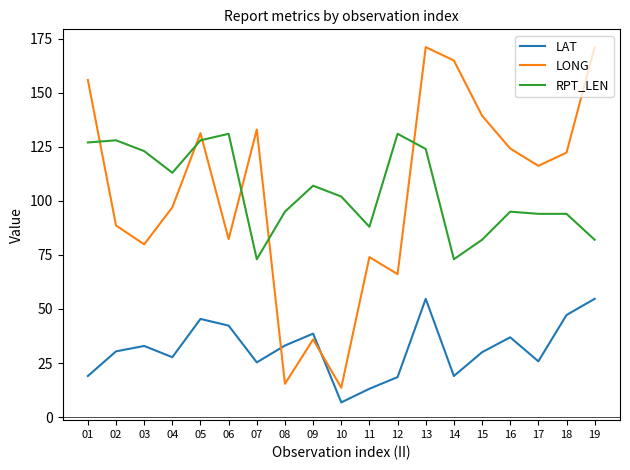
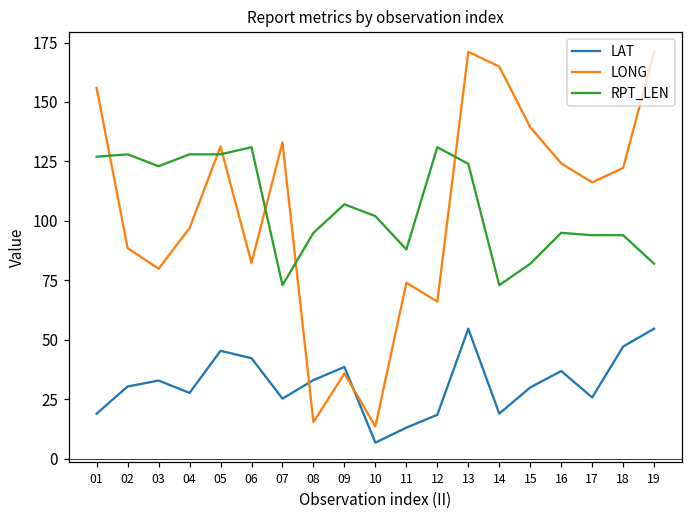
  {
    "LAT": {
      "01": 19,
      "02": 30,
      "03": 33,
      "04": 28,
      "05": 45,
      "06": 42,
      "07": 25,
      "08": 33,
      "09": 39,
      "10": 7,
      "11": 13,
      "12": 19,
      "13": 55,
      "14": 19,
      "15": 30,
      "16": 37,
      "17": 26,
      "18": 47,
      "19": 55
    },
    "LONG": {
      "01": 156,
      "02": 89,
      "03": 80,
      "04": 97,
      "05": 131,
      "06": 82,
      "07": 133,
      "08": 15,
      "09": 36,
      "10": 14,
      "11": 74,
      "12": 66,
      "13": 171,
      "14": 165,
      "15": 139,
      "16": 124,
      "17": 116,
      "18": 122
    },
    "RPT_LEN": {
      "01": 127,
      "02": 128,
      "03": 123,
-     "04": 113,
+     "04": 128,
      "05": 128,
      "06": 131,
      "07": 73,
      "08": 95,
      "09": 107,
      "10": 102,
      "11": 88,
      "12": 131,
      "13": 124,
      "14": 73,
      "15": 82,
      "16": 95,
      "17": 94,
      "18": 94,
      "19": 82
    }
  }
